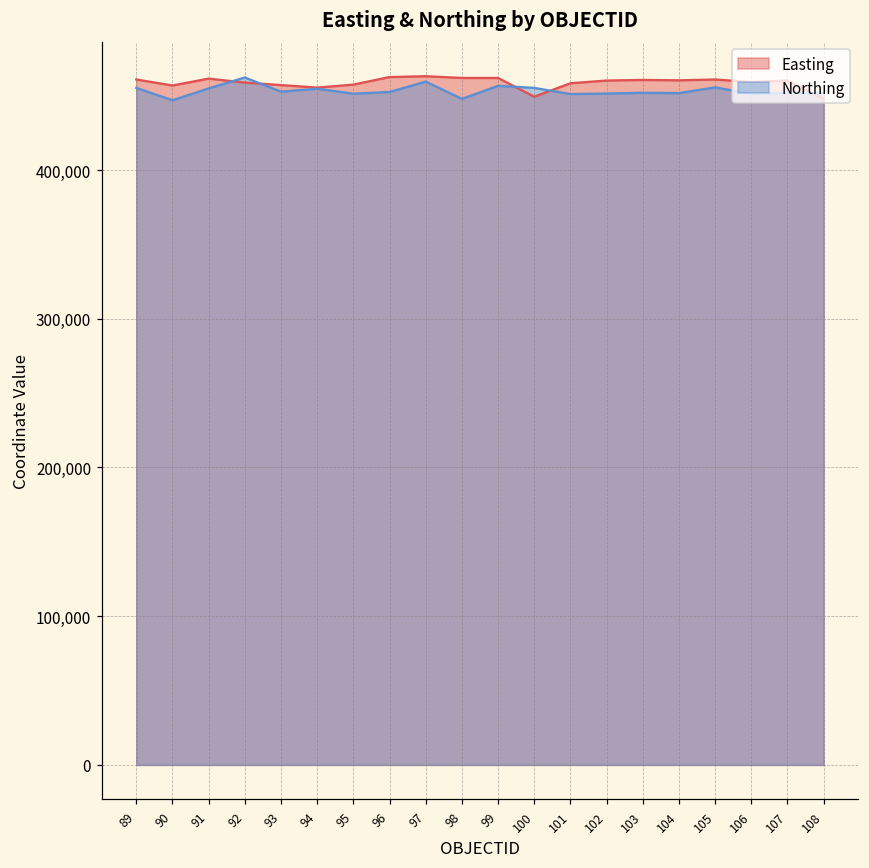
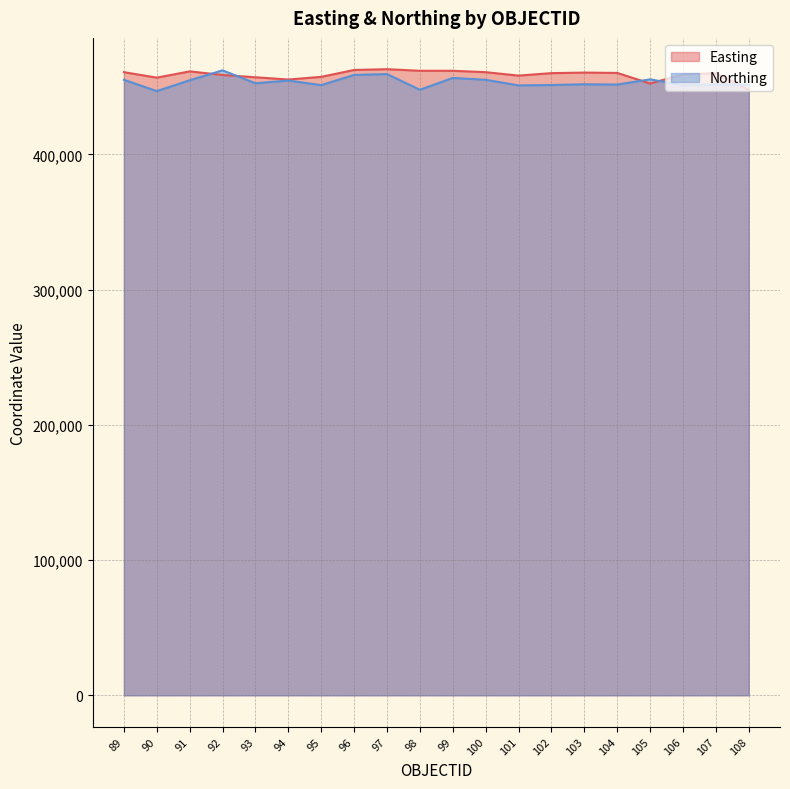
  {
    "Easting": {
      "89": "461,000",
      "90": "457,000",
      "91": "461,000",
      "92": "459,000",
      "93": "457,000",
      "95": "457,000",
      "96": "462,000",
      "97": "463,000",
      "98": "462,000",
      "99": "462,000",
-     "100": "449,000",
+     "100": "461,000",
      "101": "458,000",
      "102": "460,000",
      "103": "461,000",
      "104": "460,000",
-     "105": "461,000"
+     "105": "452,000"
    },
    "Northing": {
      "89": "455,000",
      "90": "447,000",
      "91": "455,000",
      "92": "462,000",
      "93": "453,000",
      "95": "451,000",
-     "96": "452,000",
+     "96": "459,000",
      "97": "459,000",
      "98": "448,000",
      "99": "457,000",
      "100": "455,000",
      "101": "451,000",
      "102": "451,000",
      "103": "452,000",
      "104": "452,000",
      "105": "456,000"
    }
  }
